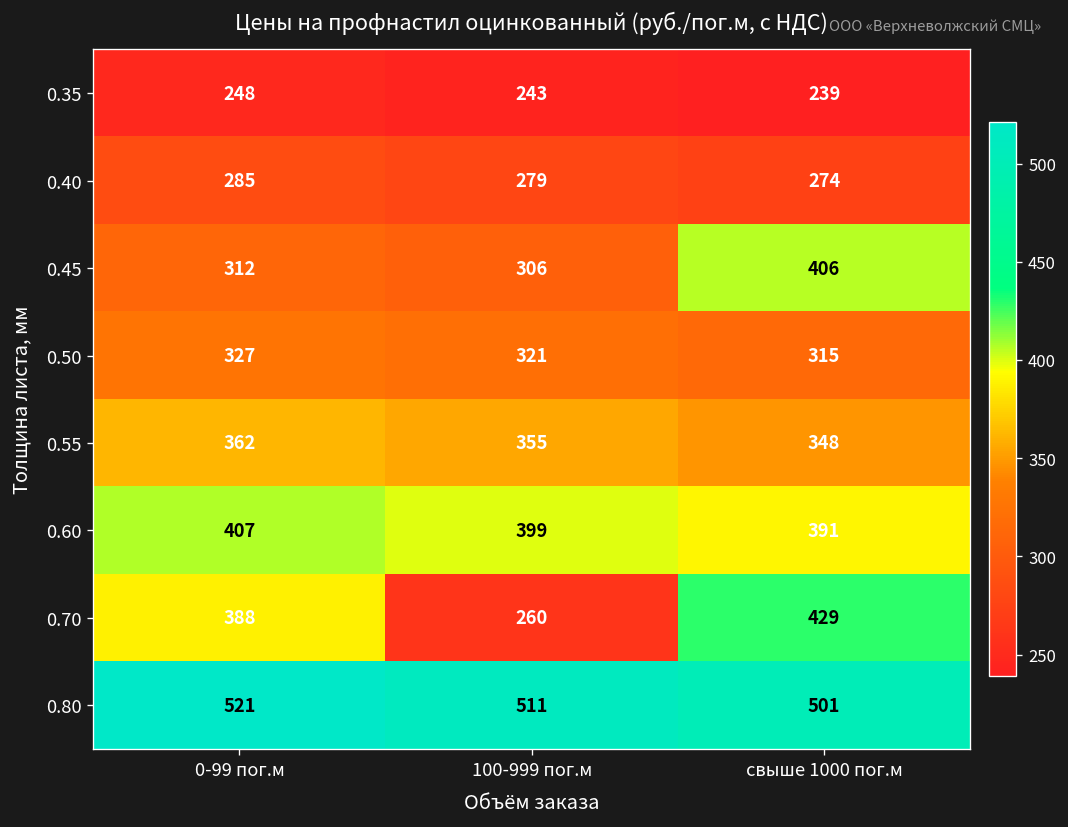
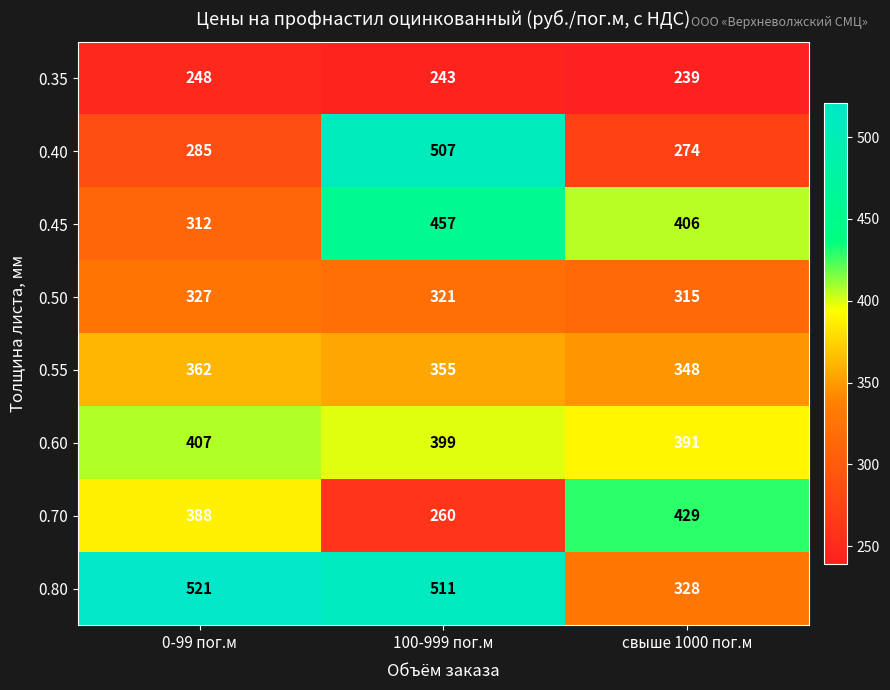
  {
    "0.35": {
      "0-99 пог.м": 248,
      "100-999 пог.м": 243,
      "свыше 1000 пог.м": 239
    },
    "0.40": {
      "0-99 пог.м": 285,
-     "100-999 пог.м": 279,
+     "100-999 пог.м": 507,
      "свыше 1000 пог.м": 274
    },
    "0.45": {
      "0-99 пог.м": 312,
-     "100-999 пог.м": 306,
+     "100-999 пог.м": 457,
      "свыше 1000 пог.м": 406
    },
    "0.50": {
      "0-99 пог.м": 327,
      "100-999 пог.м": 321,
      "свыше 1000 пог.м": 315
    },
    "0.55": {
      "0-99 пог.м": 362,
      "100-999 пог.м": 355,
      "свыше 1000 пог.м": 348
    },
    "0.60": {
      "0-99 пог.м": 407,
      "100-999 пог.м": 399,
      "свыше 1000 пог.м": 391
    },
    "0.70": {
      "0-99 пог.м": 388,
      "100-999 пог.м": 260,
      "свыше 1000 пог.м": 429
    },
    "0.80": {
      "0-99 пог.м": 521,
      "100-999 пог.м": 511,
-     "свыше 1000 пог.м": 501
+     "свыше 1000 пог.м": 328
    }
  }
